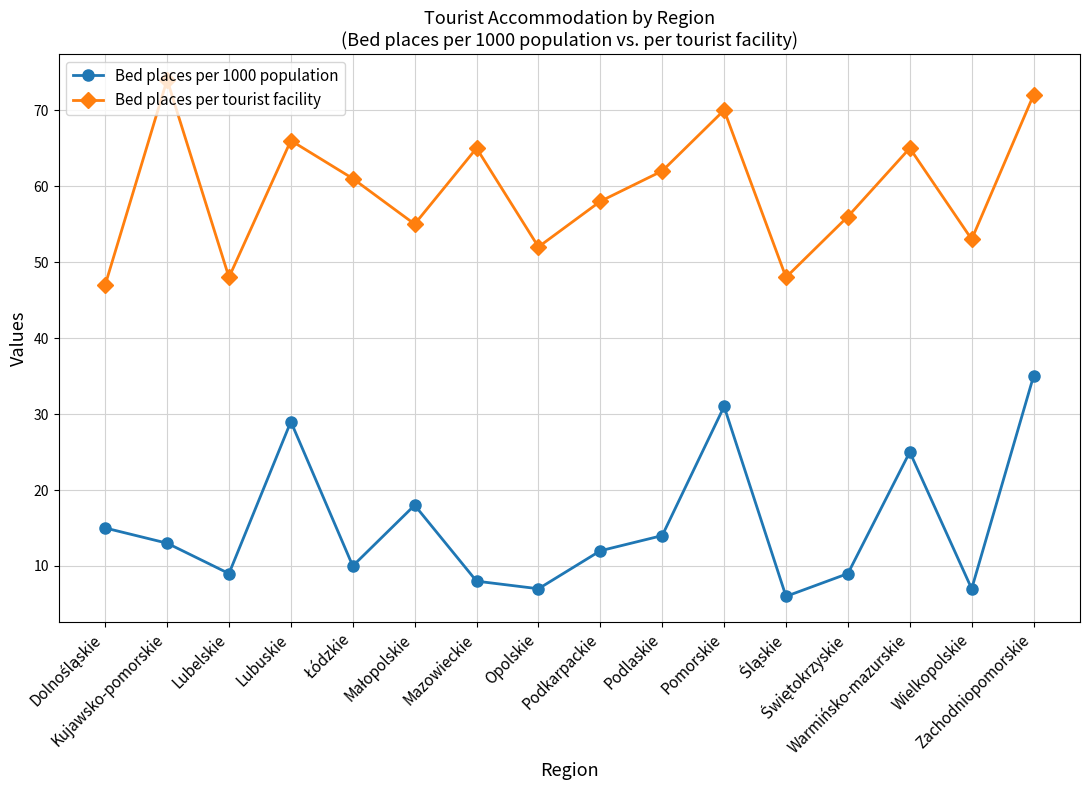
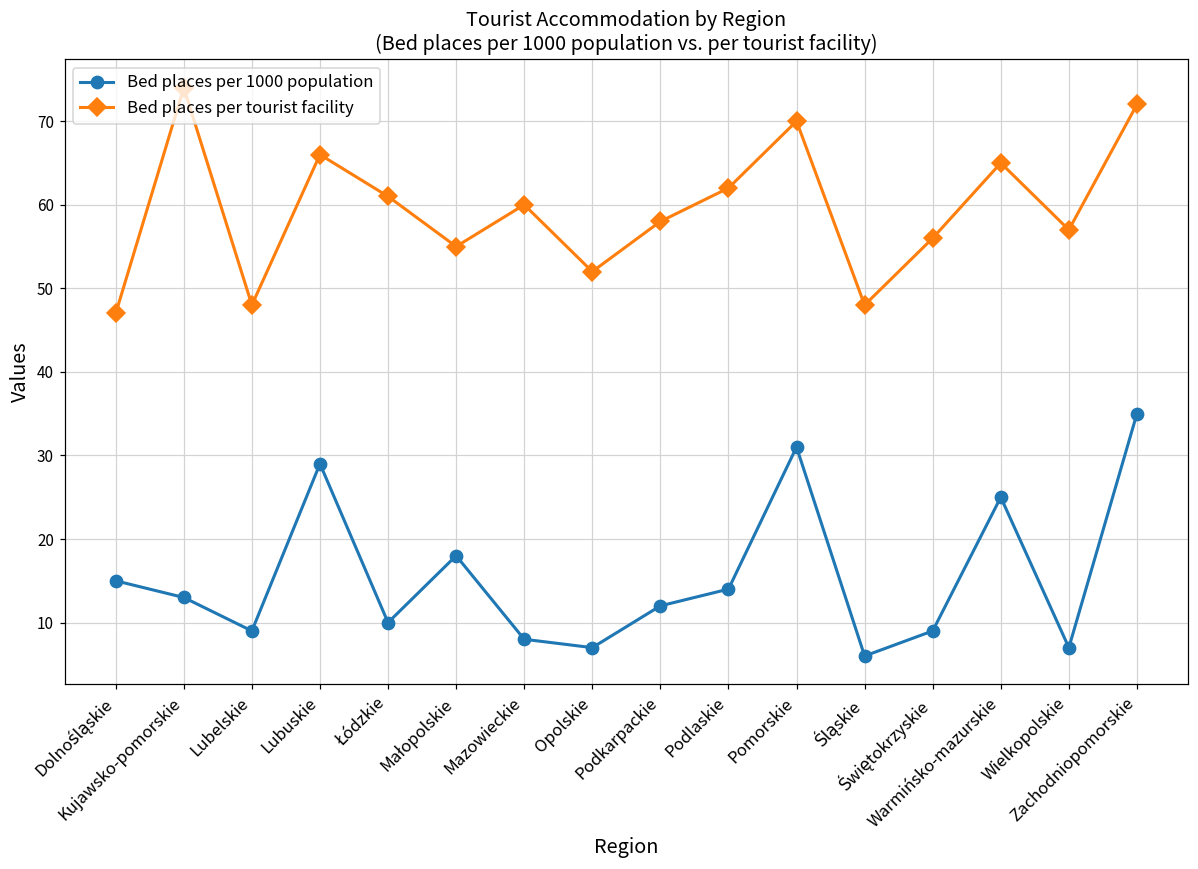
  {
    "Bed places per 1000 population": {
      "Dolnośląskie": 15,
      "Kujawsko-pomorskie": 13,
      "Lubelskie": 9,
      "Lubuskie": 29,
      "Łódzkie": 10,
      "Małopolskie": 18,
      "Mazowieckie": 8,
      "Opolskie": 7,
      "Podkarpackie": 12,
      "Podlaskie": 14,
      "Pomorskie": 31,
      "Śląskie": 6,
      "Świętokrzyskie": 9,
      "Warmińsko-mazurskie": 25,
      "Wielkopolskie": 7,
      "Zachodniopomorskie": 35
    },
    "Bed places per tourist facility": {
      "Dolnośląskie": 47,
      "Lubelskie": 48,
      "Lubuskie": 66,
      "Łódzkie": 61,
      "Małopolskie": 55,
-     "Mazowieckie": 65,
+     "Mazowieckie": 60,
      "Opolskie": 52,
      "Podkarpackie": 58,
      "Podlaskie": 62,
      "Pomorskie": 70,
      "Śląskie": 48,
      "Świętokrzyskie": 56,
      "Warmińsko-mazurskie": 65,
-     "Wielkopolskie": 53,
+     "Wielkopolskie": 57,
      "Zachodniopomorskie": 72
    }
  }
